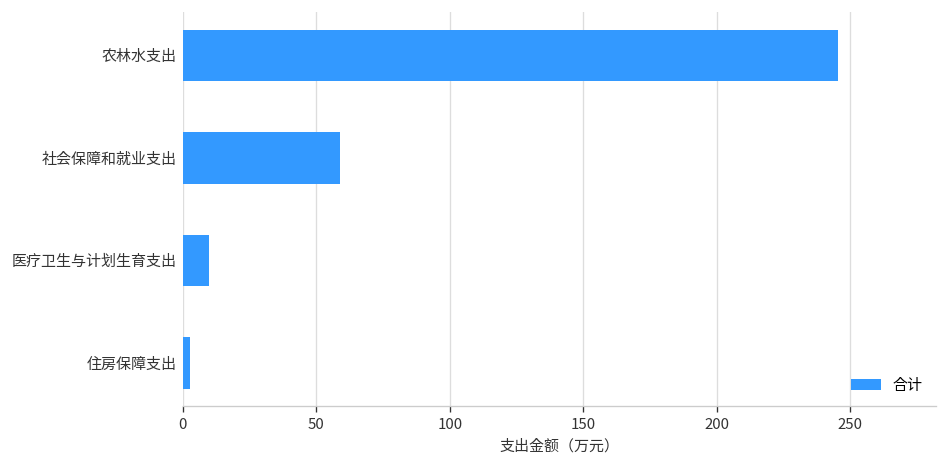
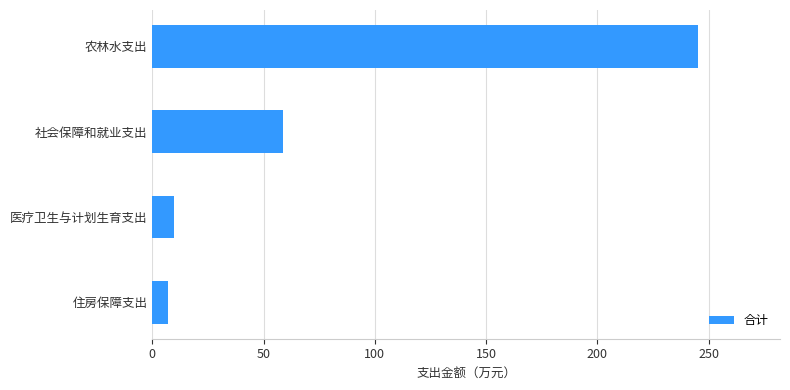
  {
    "农林水支出": 245,
    "社会保障和就业支出": 59,
    "医疗卫生与计划生育支出": 10,
-   "住房保障支出": 3
+   "住房保障支出": 7
  }
